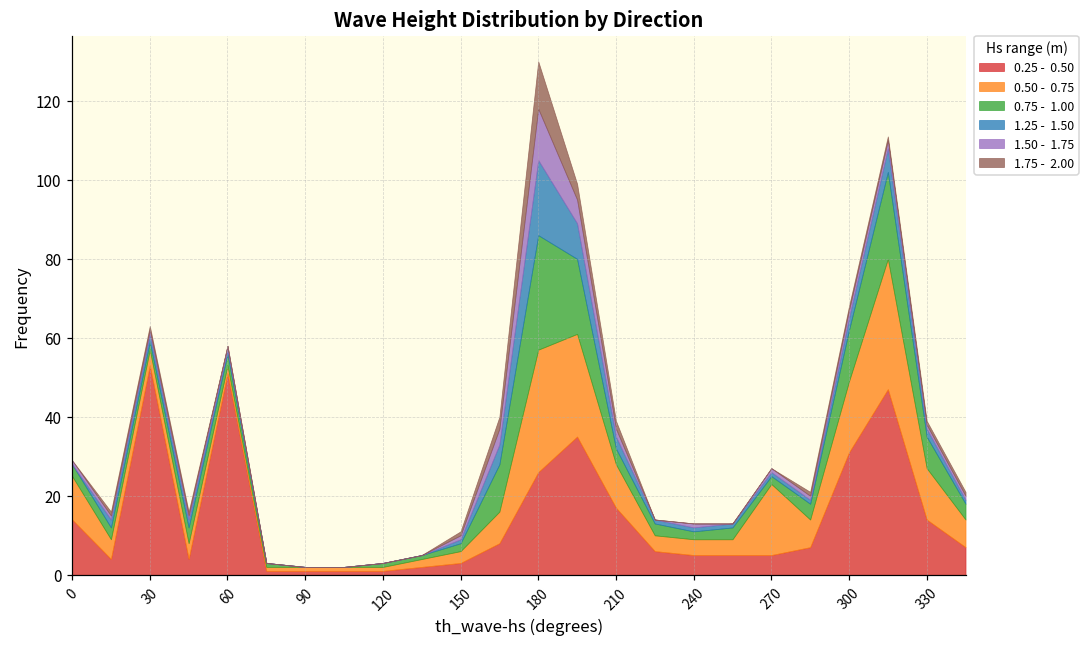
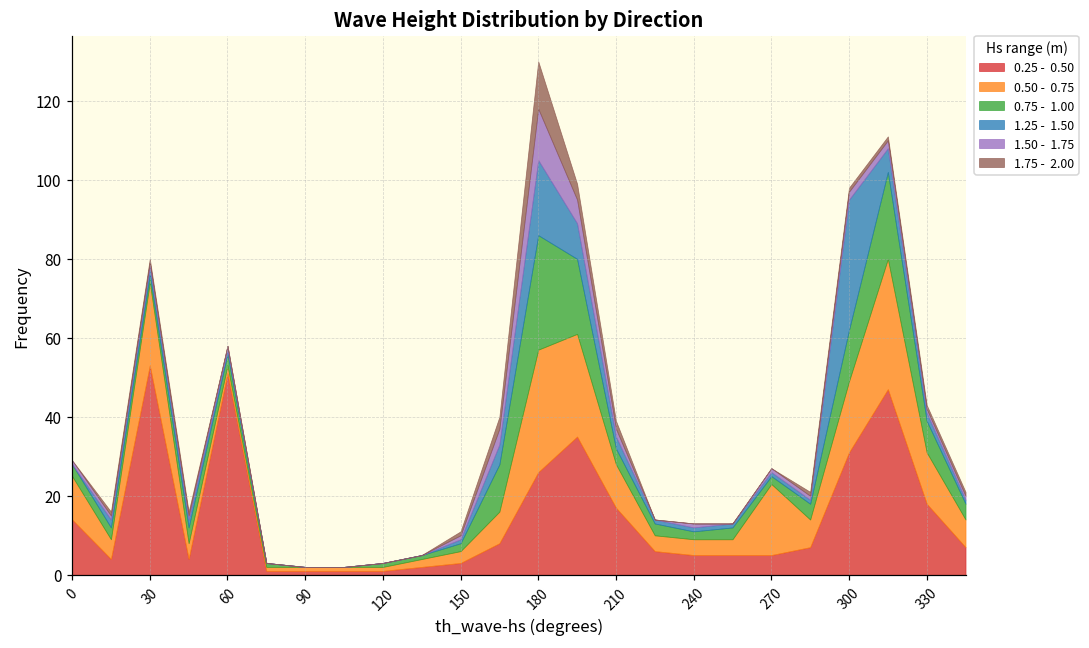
  {
    "0.25 - 0.50": {
      "0": 14,
      "30": 53,
      "60": 51,
      "90": 1,
      "120": 1,
      "150": 3,
      "180": 26,
      "210": 17,
      "240": 5,
      "270": 5,
      "300": 31,
-     "330": 14
+     "330": 18
    },
    "0.50 - 0.75": {
      "0": 11,
-     "30": 4,
+     "30": 21,
      "60": 2,
      "120": 1,
      "150": 3,
      "180": 31,
      "210": 11,
      "240": 4,
      "270": 18,
      "300": 18,
      "330": 13
    },
    "0.75 - 1.00": {
      "30": 2,
      "60": 3,
      "150": 2,
      "180": 29,
      "210": 4,
      "240": 2,
      "270": 2,
      "300": 13,
      "330": 8
    },
    "1.25 - 1.50": {
      "30": 2,
      "60": 1,
      "150": 1,
      "180": 19,
      "210": 3,
      "240": 1,
      "270": 1,
-     "300": 3,
+     "300": 33,
      "330": 2
    },
    "1.50 - 1.75": {
      "30": 1,
      "150": 1,
      "180": 13,
      "210": 2,
      "300": 2,
      "330": 1
    },
    "1.75 - 2.00": {
      "30": 1,
      "150": 1,
      "180": 12,
      "210": 2,
      "300": 1,
      "330": 1
    }
  }
